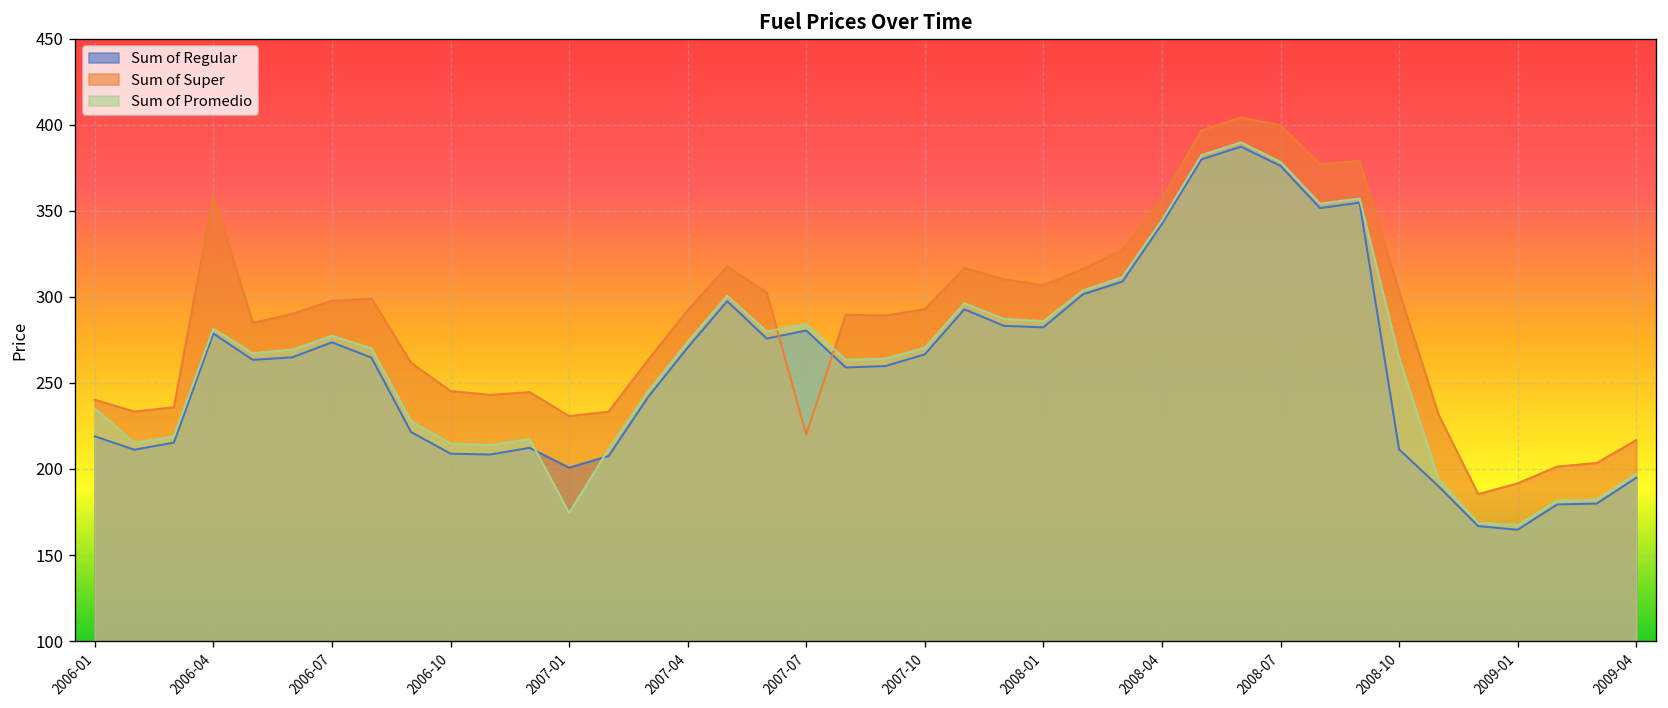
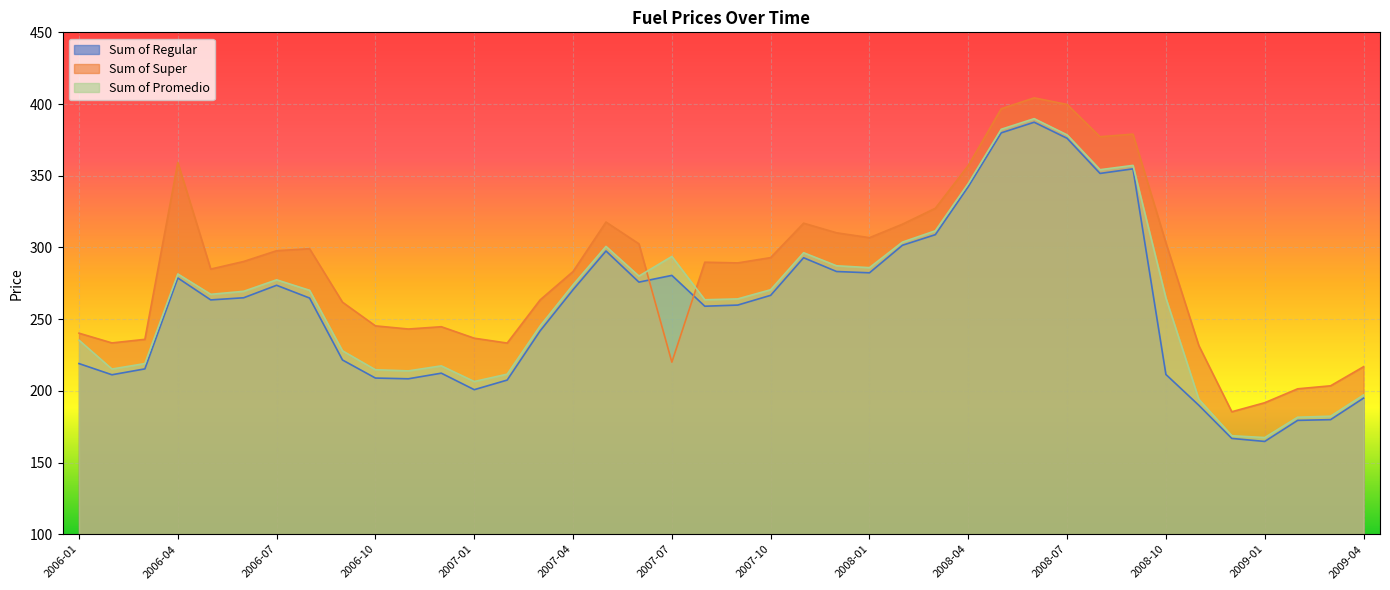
  {
    "Sum of Regular": {
      "2006-01": 219,
      "2006-04": 279,
      "2006-07": 274,
      "2006-10": 209,
      "2007-01": 201,
      "2007-04": 271,
      "2007-07": 281,
      "2007-10": 267,
      "2008-01": 282,
      "2008-04": 342,
      "2008-07": 376,
      "2008-10": 211,
      "2009-01": 165,
      "2009-04": 195
    },
    "Sum of Super": {
      "2006-01": 240,
      "2006-04": 359,
      "2006-07": 298,
      "2006-10": 245,
-     "2007-01": 231,
-     "2007-04": 292,
+     "2007-01": 237,
+     "2007-04": 283,
      "2007-07": 220,
      "2007-10": 293,
      "2008-01": 307,
      "2008-04": 357,
      "2008-07": 400,
      "2008-10": 303,
      "2009-01": 192,
      "2009-04": 217
    },
    "Sum of Promedio": {
      "2006-01": 235,
      "2006-04": 282,
      "2006-07": 277,
      "2006-10": 215,
-     "2007-01": 175,
+     "2007-01": 207,
      "2007-04": 274,
-     "2007-07": 284,
+     "2007-07": 294,
      "2007-10": 271,
      "2008-01": 286,
      "2008-04": 345,
      "2008-07": 379,
      "2008-10": 265,
      "2009-01": 167,
      "2009-04": 197
    }
  }
